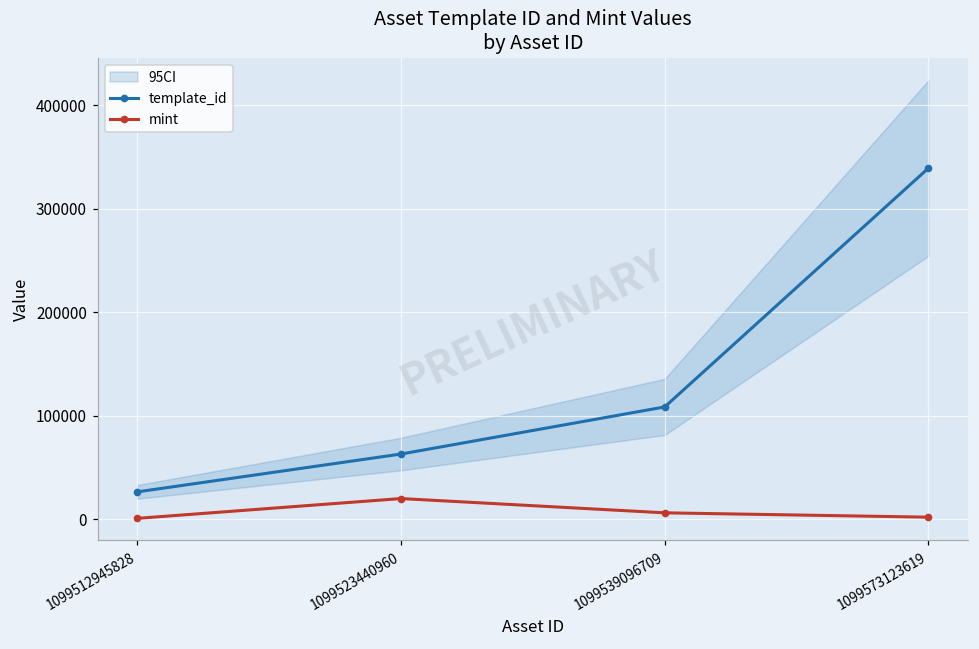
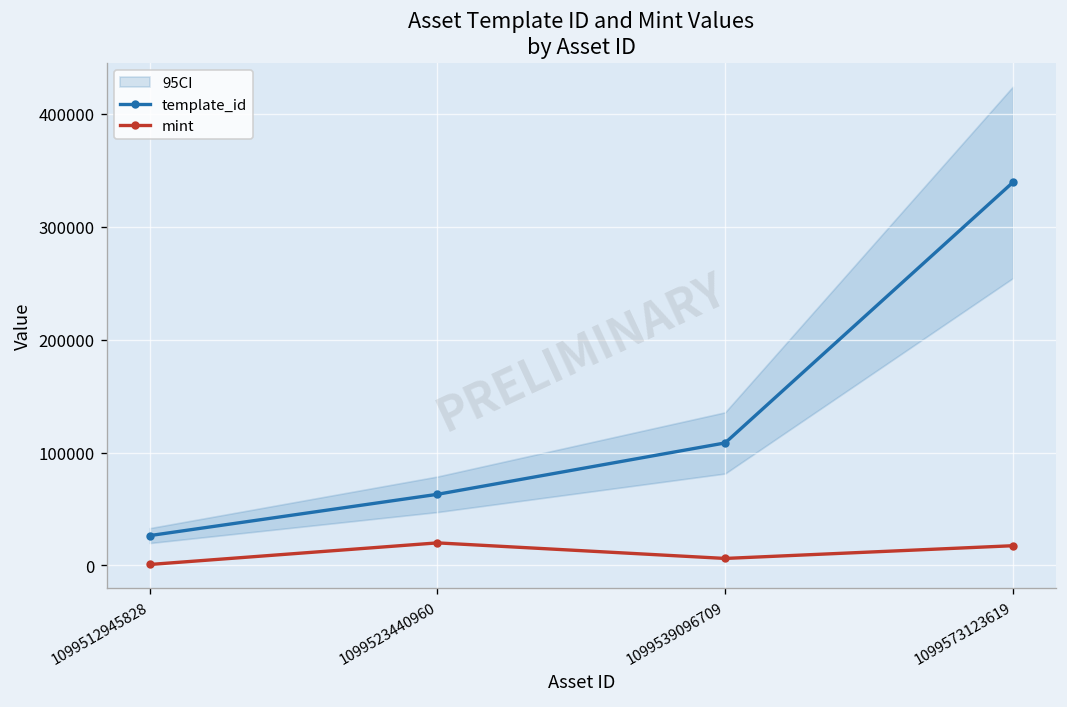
  {
    "mint": {
      "1099512945828": 0,
      "1099523440960": 20000,
      "1099539096709": 10000,
-     "1099573123619": 0
+     "1099573123619": 20000
    }
  }
